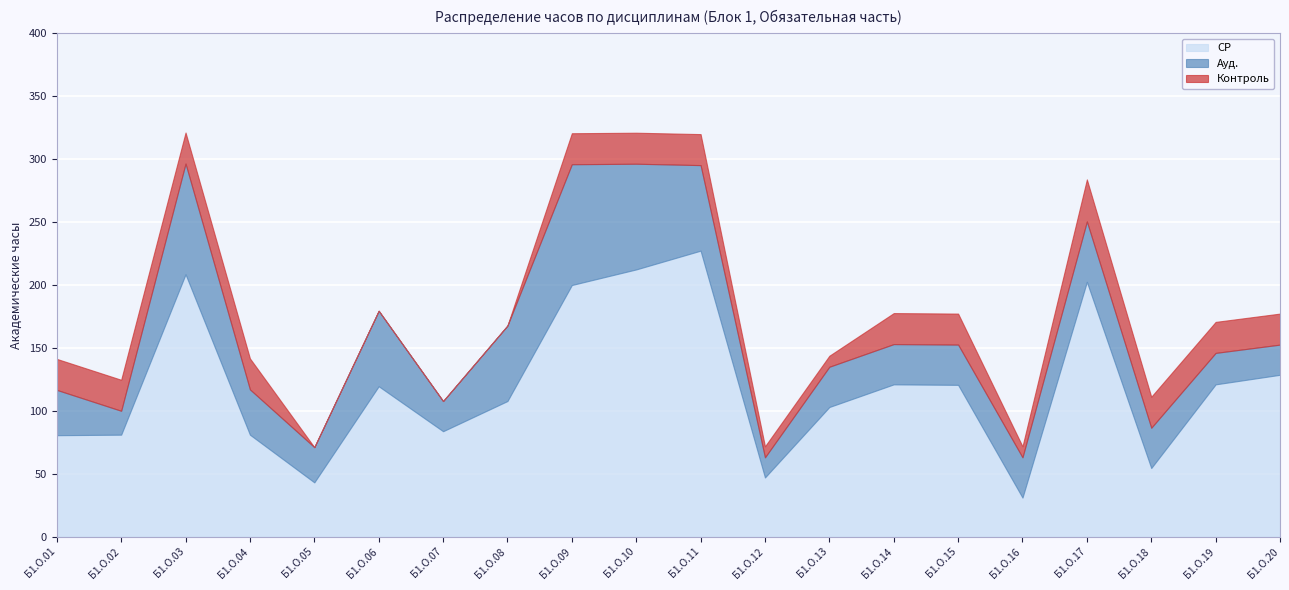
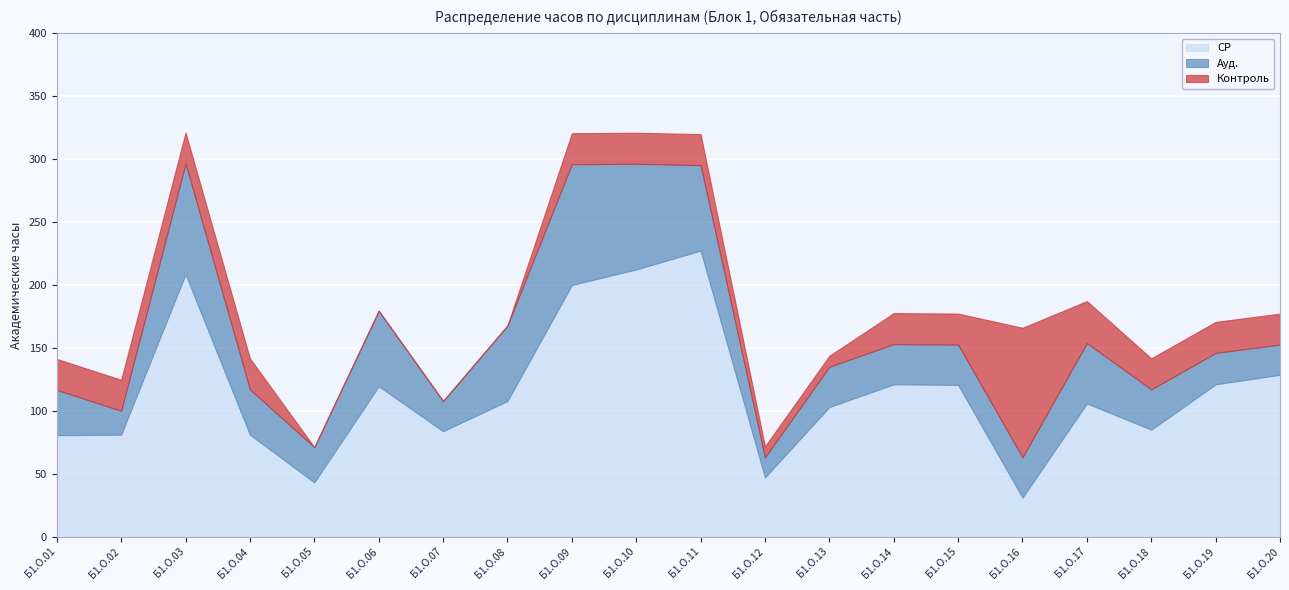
  {
    "СР": {
      "Б1.О.01": 81,
      "Б1.О.02": 81,
      "Б1.О.03": 209,
      "Б1.О.04": 81,
      "Б1.О.05": 43,
      "Б1.О.06": 120,
      "Б1.О.07": 84,
      "Б1.О.08": 108,
      "Б1.О.09": 200,
      "Б1.О.10": 212,
      "Б1.О.11": 227,
      "Б1.О.12": 47,
      "Б1.О.13": 103,
      "Б1.О.14": 121,
      "Б1.О.15": 121,
      "Б1.О.16": 31,
-     "Б1.О.17": 203,
-     "Б1.О.18": 55,
+     "Б1.О.17": 106,
+     "Б1.О.18": 85,
      "Б1.О.19": 121,
      "Б1.О.20": 129
    },
    "Ауд.": {
      "Б1.О.01": 36,
      "Б1.О.02": 19,
      "Б1.О.03": 88,
      "Б1.О.04": 36,
      "Б1.О.09": 96,
      "Б1.О.10": 84,
      "Б1.О.11": 68,
      "Б1.О.12": 16,
      "Б1.О.13": 32,
      "Б1.О.14": 32,
      "Б1.О.15": 32,
      "Б1.О.16": 32,
      "Б1.О.17": 48,
      "Б1.О.18": 32,
      "Б1.О.19": 25,
      "Б1.О.20": 24
    },
    "Контроль": {
      "Б1.О.01": 25,
      "Б1.О.02": 25,
      "Б1.О.03": 25,
      "Б1.О.04": 25,
      "Б1.О.09": 25,
      "Б1.О.10": 25,
      "Б1.О.11": 25,
      "Б1.О.12": 9,
      "Б1.О.13": 9,
      "Б1.О.14": 25,
      "Б1.О.15": 25,
-     "Б1.О.16": 9,
+     "Б1.О.16": 103,
      "Б1.О.17": 33,
      "Б1.О.18": 25,
      "Б1.О.19": 25,
      "Б1.О.20": 25
    }
  }
